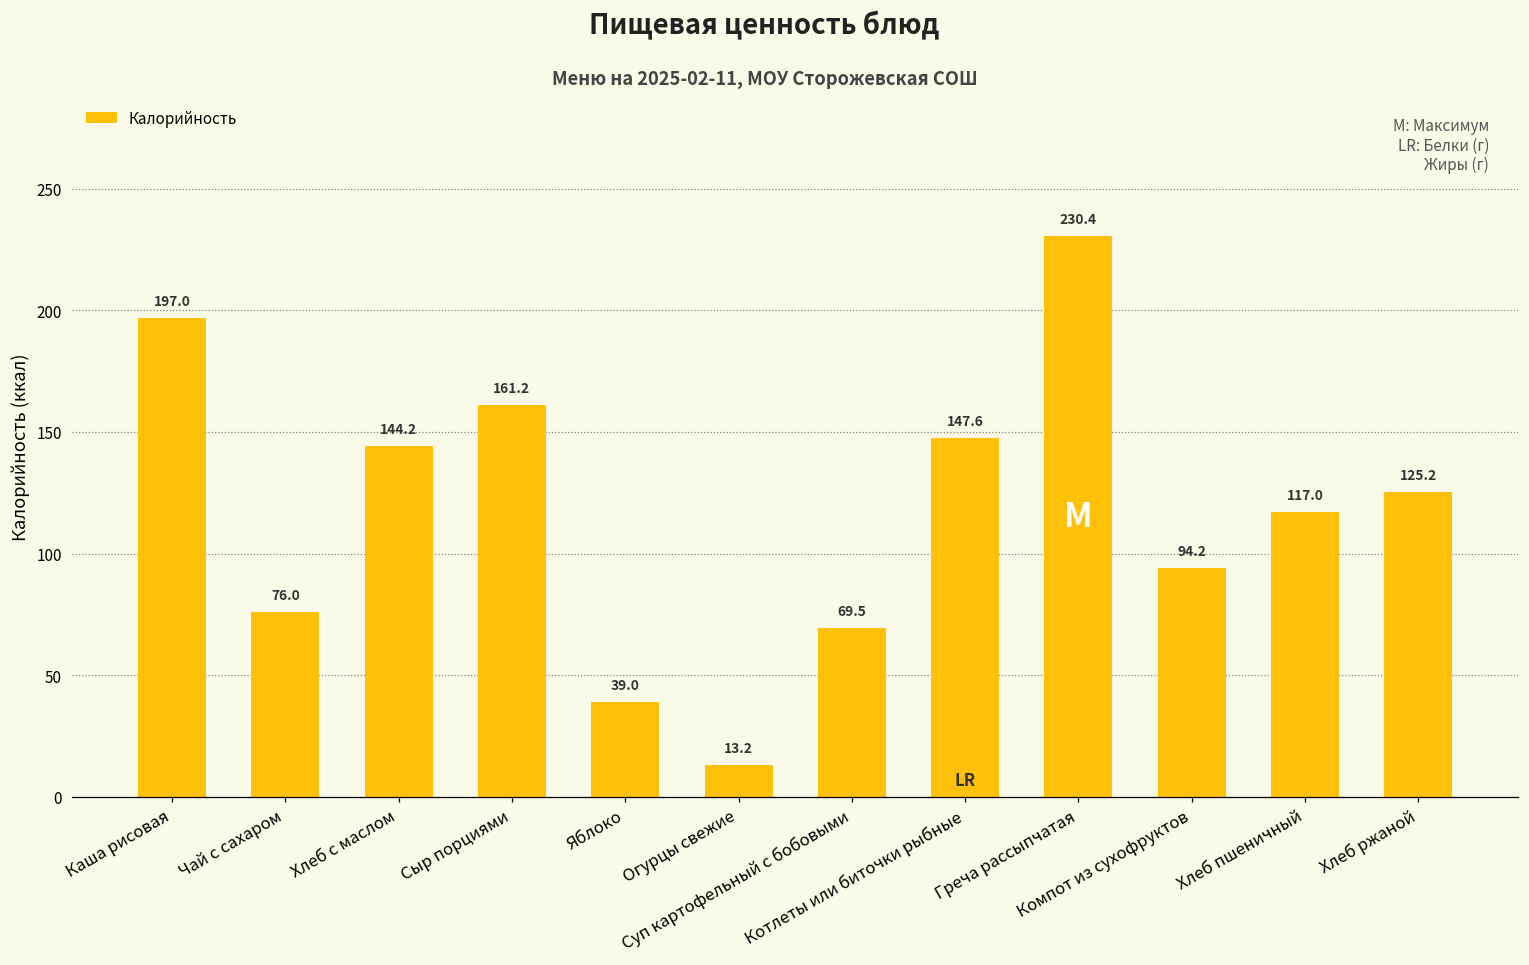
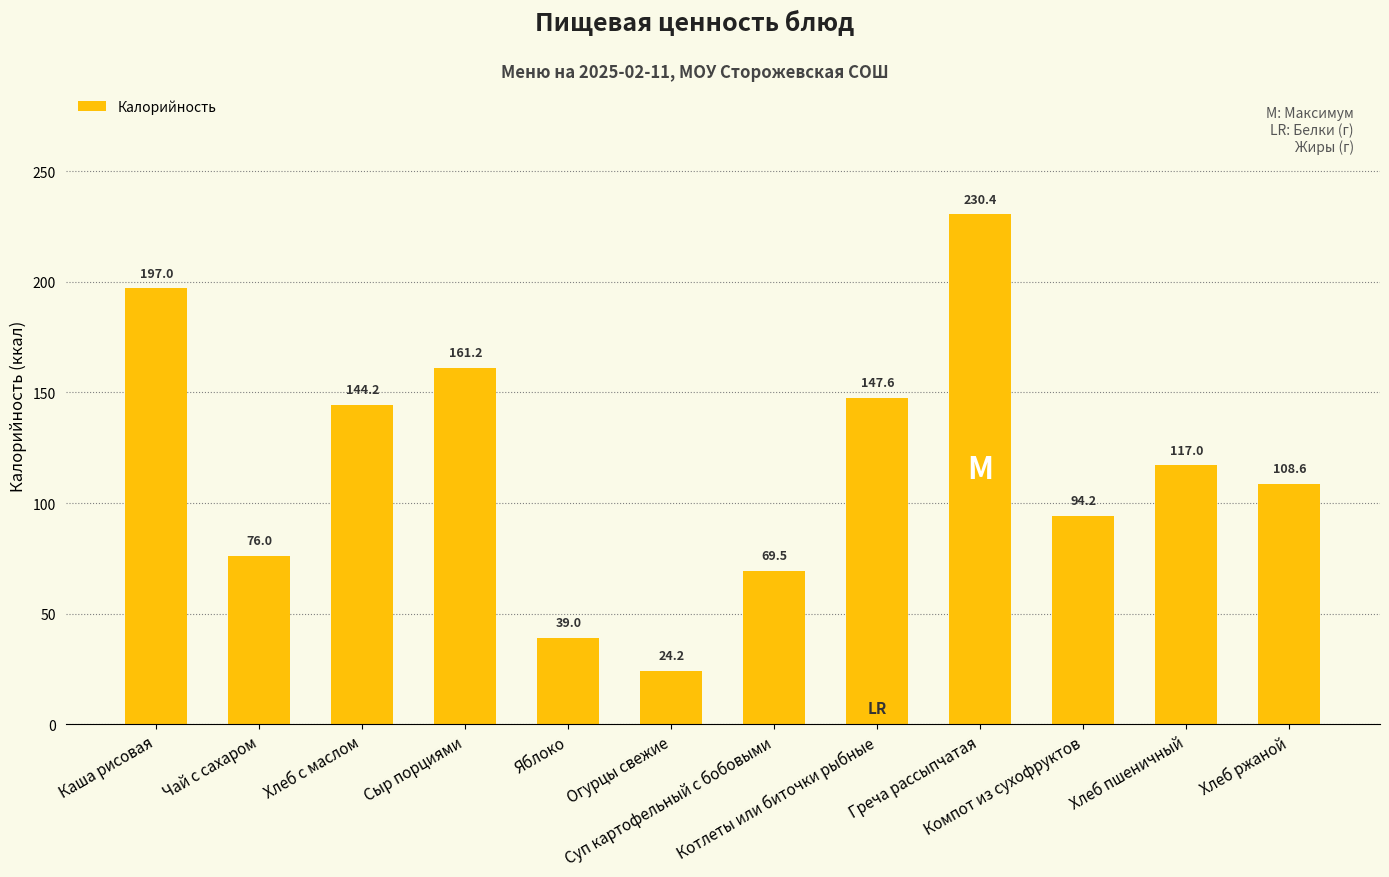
  {
    "Каша рисовая": 197.0,
    "Чай с сахаром": 76.0,
    "Хлеб с маслом": 144.2,
    "Сыр порциями": 161.2,
    "Яблоко": 39.0,
-   "Огурцы свежие": 13.2,
+   "Огурцы свежие": 24.2,
    "Суп картофельный с бобовыми": 69.5,
    "Котлеты или биточки рыбные": 147.6,
    "Греча рассыпчатая": 230.4,
    "Компот из сухофруктов": 94.2,
    "Хлеб пшеничный": 117.0,
-   "Хлеб ржаной": 125.2
+   "Хлеб ржаной": 108.6
  }
